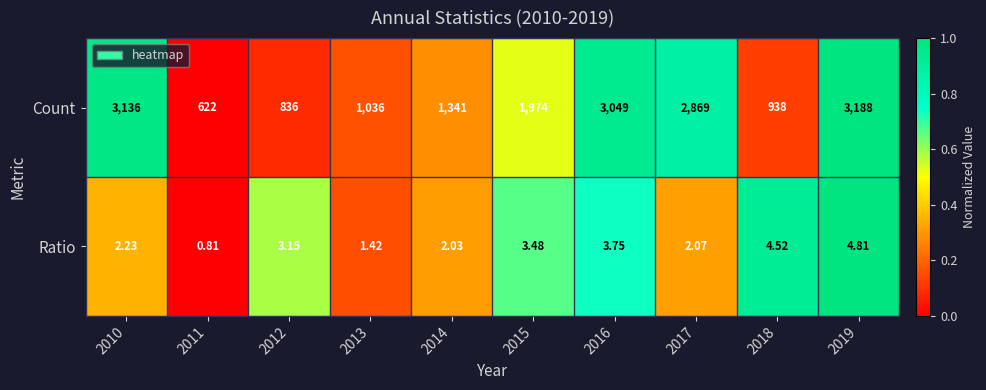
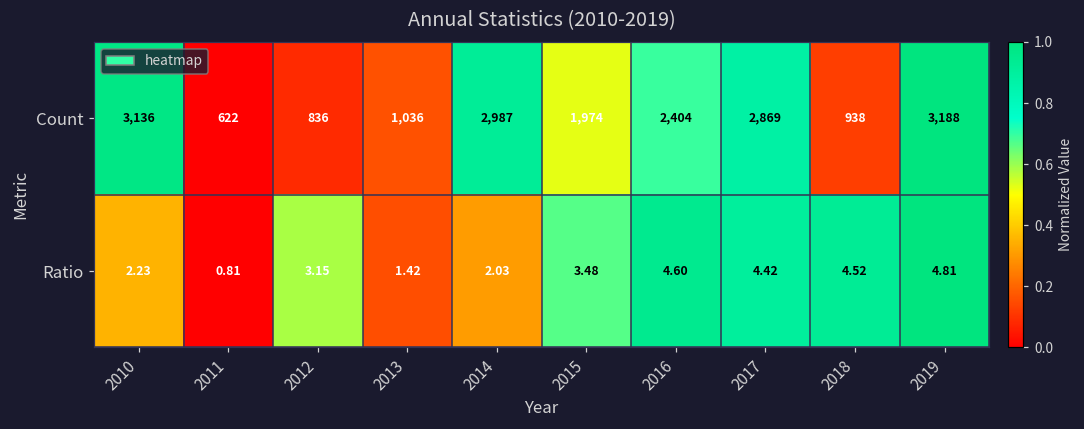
  {
    "Count": {
      "2010": "3,136",
      "2011": "622",
      "2012": "836",
      "2013": "1,036",
-     "2014": "1,341",
+     "2014": "2,987",
      "2015": "1,974",
-     "2016": "3,049",
+     "2016": "2,404",
      "2017": "2,869",
      "2018": "938",
      "2019": "3,188"
    },
    "Ratio": {
      "2010": "2.23",
      "2011": "0.81",
      "2012": "3.15",
      "2013": "1.42",
      "2014": "2.03",
      "2015": "3.48",
-     "2016": "3.75",
-     "2017": "2.07",
+     "2016": "4.60",
+     "2017": "4.42",
      "2018": "4.52",
      "2019": "4.81"
    }
  }
